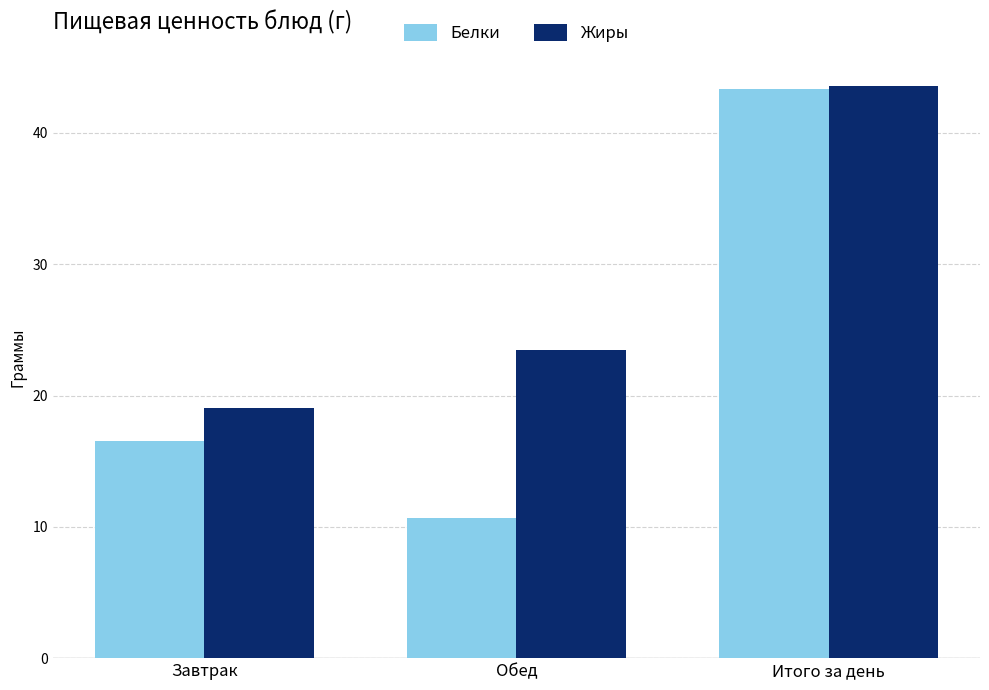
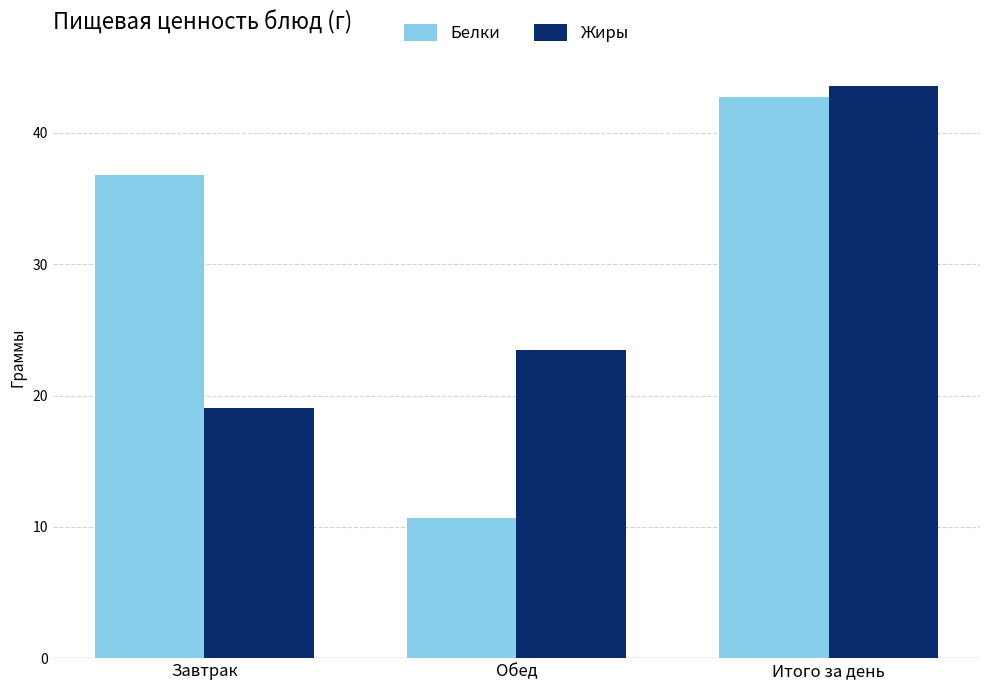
  {
    "Белки": {
-     "Завтрак": 16.5,
+     "Завтрак": 36.8,
      "Обед": 10.7,
-     "Итого за день": 43.4
+     "Итого за день": 42.7
    },
    "Жиры": {
      "Завтрак": 19.1,
      "Обед": 23.5,
      "Итого за день": 43.6
    }
  }
